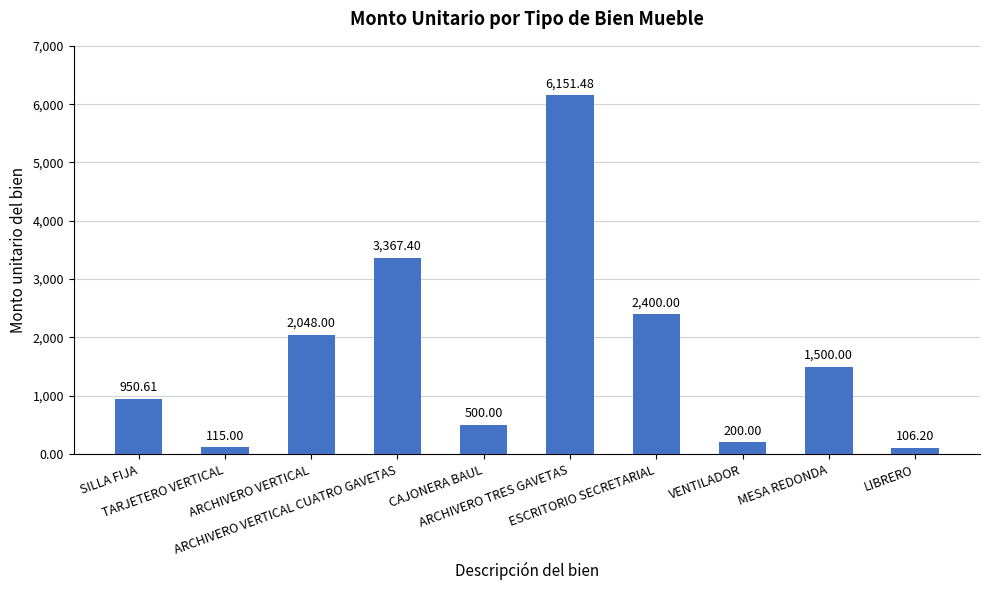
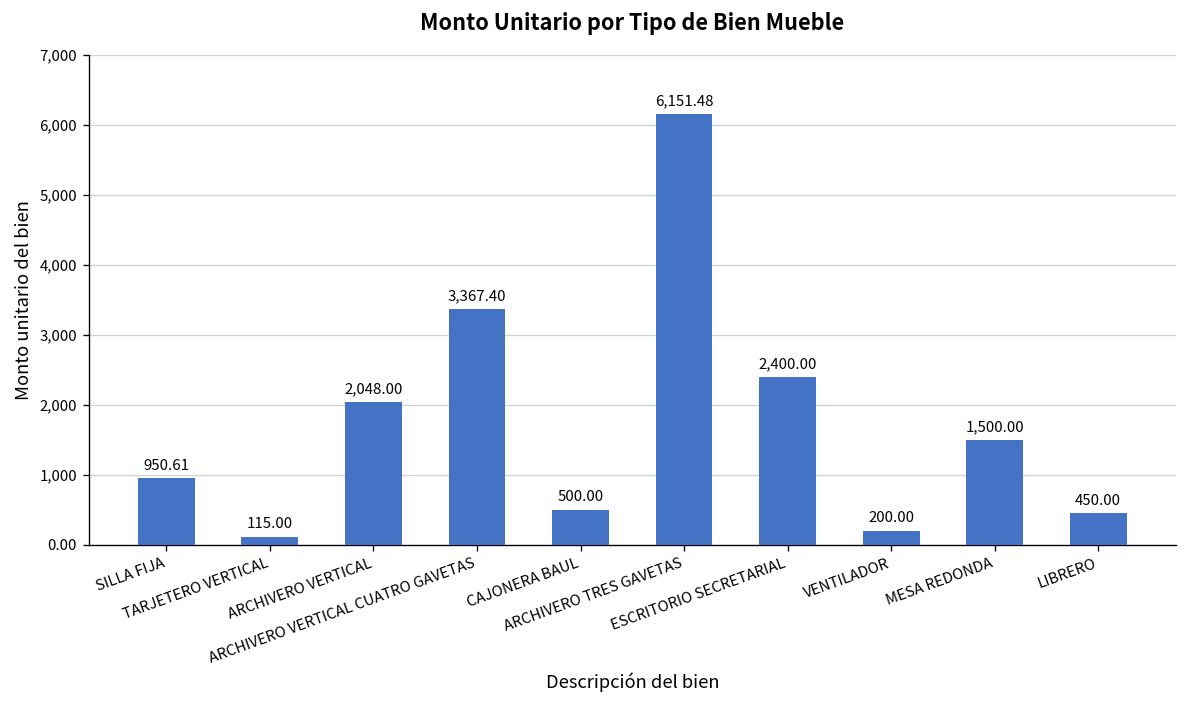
  {
    "SILLA FIJA": "950.61",
    "TARJETERO VERTICAL": "115.00",
    "ARCHIVERO VERTICAL": "2,048.00",
    "ARCHIVERO VERTICAL CUATRO GAVETAS": "3,367.40",
    "CAJONERA BAUL": "500.00",
    "ARCHIVERO TRES GAVETAS": "6,151.48",
    "ESCRITORIO SECRETARIAL": "2,400.00",
    "VENTILADOR": "200.00",
    "MESA REDONDA": "1,500.00",
-   "LIBRERO": "106.20"
+   "LIBRERO": "450.00"
  }
